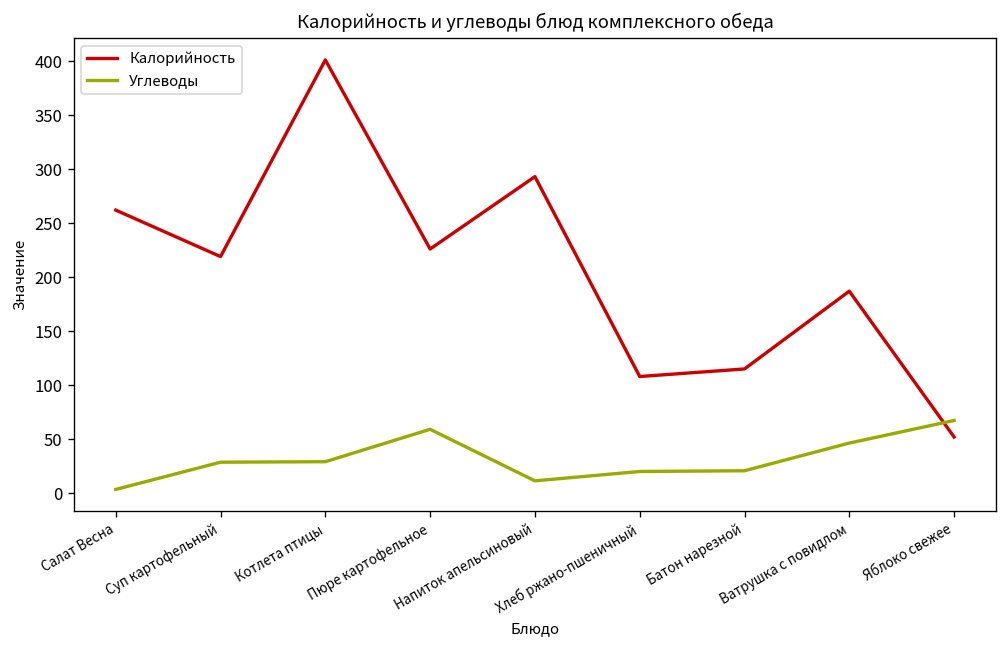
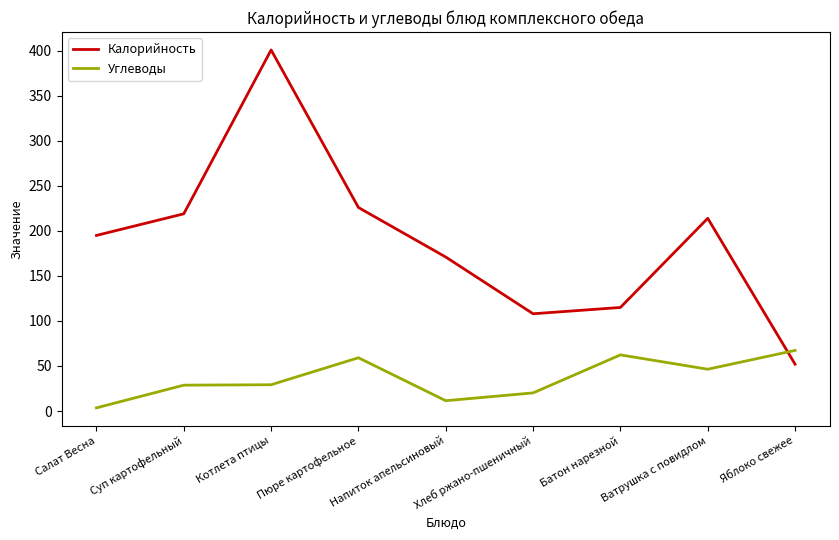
  {
    "Калорийность": {
-     "Салат Весна": 260,
+     "Салат Весна": 200,
      "Суп картофельный": 220,
      "Котлета птицы": 400,
      "Пюре картофельное": 230,
-     "Напиток апельсиновый": 290,
+     "Напиток апельсиновый": 170,
      "Хлеб ржано-пшеничный": 110,
      "Батон нарезной": 120,
-     "Ватрушка с повидлом": 190,
+     "Ватрушка с повидлом": 210,
      "Яблоко свежее": 50
    },
    "Углеводы": {
      "Салат Весна": 0,
      "Суп картофельный": 30,
      "Котлета птицы": 30,
      "Пюре картофельное": 60,
      "Напиток апельсиновый": 10,
      "Хлеб ржано-пшеничный": 20,
-     "Батон нарезной": 20,
+     "Батон нарезной": 60,
      "Ватрушка с повидлом": 50,
      "Яблоко свежее": 70
    }
  }
